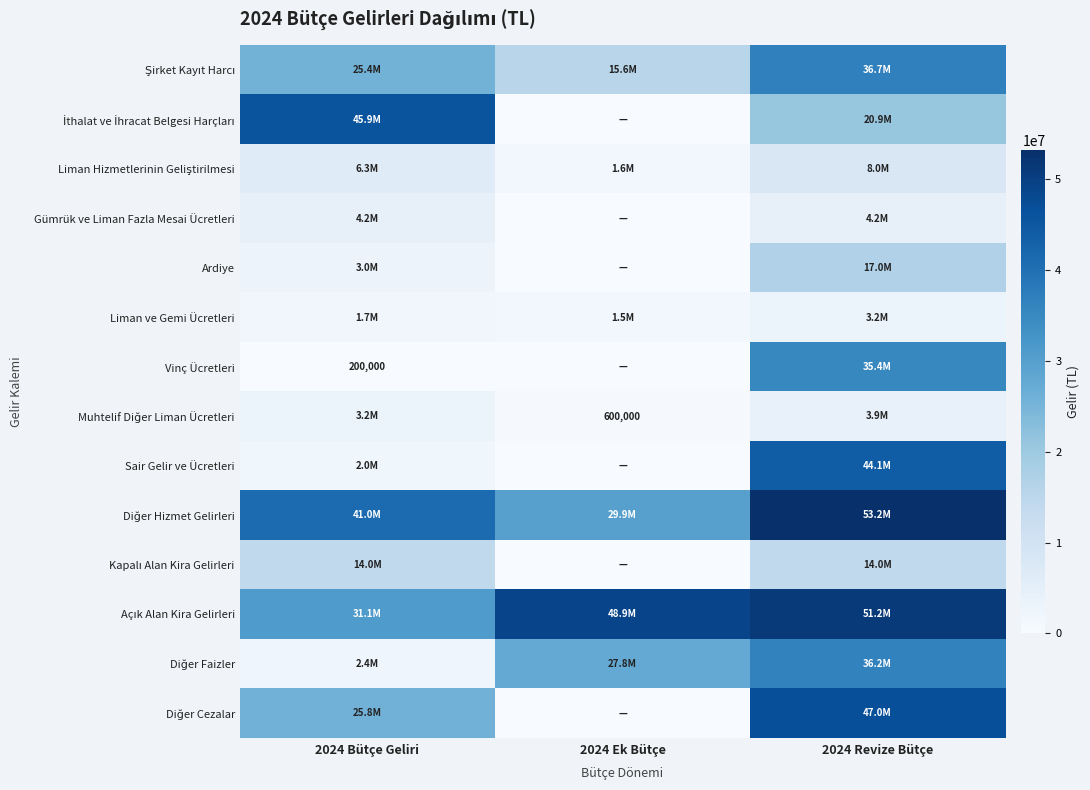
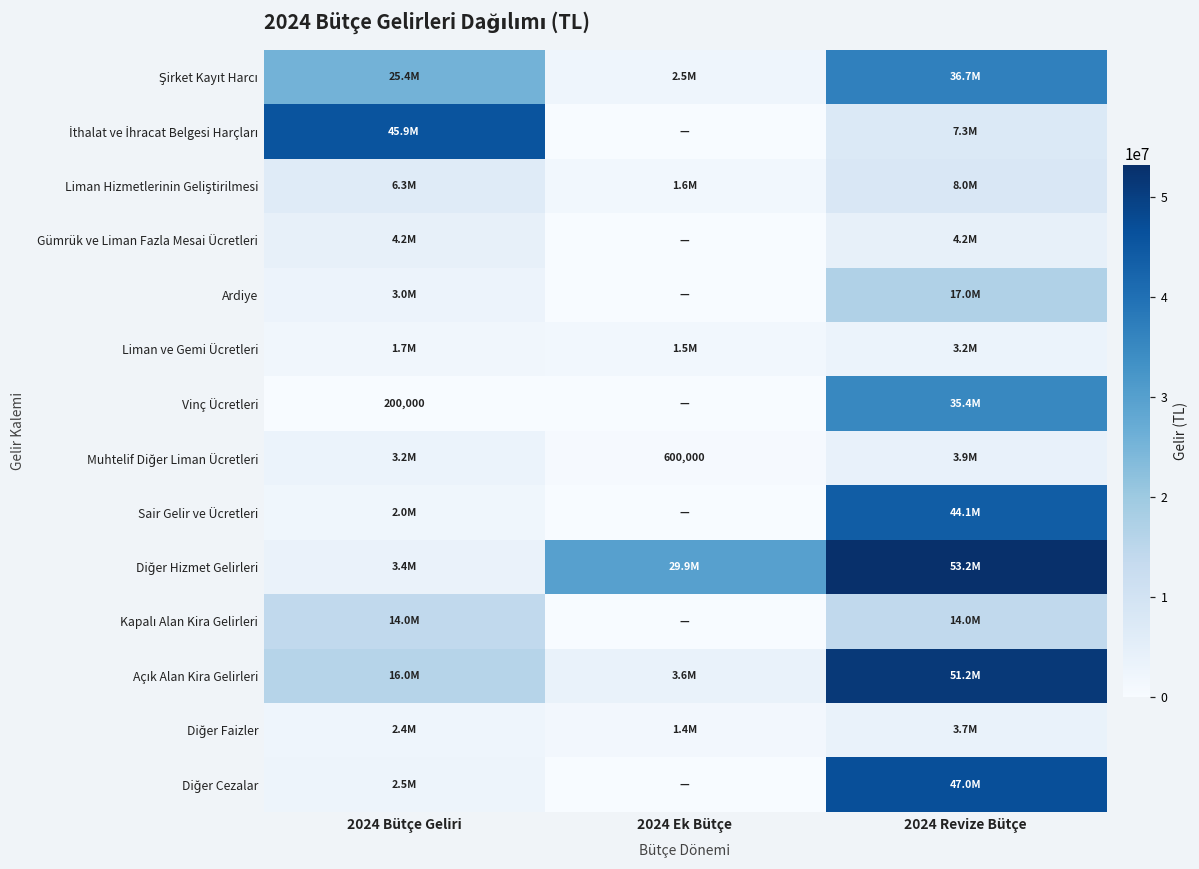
  {
    "Şirket Kayıt Harcı": {
      "2024 Bütçe Geliri": "25.4M",
-     "2024 Ek Bütçe": "15.6M",
+     "2024 Ek Bütçe": "2.5M",
      "2024 Revize Bütçe": "36.7M"
    },
    "İthalat ve İhracat Belgesi Harçları": {
      "2024 Bütçe Geliri": "45.9M",
-     "2024 Revize Bütçe": "20.9M"
+     "2024 Revize Bütçe": "7.3M"
    },
    "Liman Hizmetlerinin Geliştirilmesi": {
      "2024 Bütçe Geliri": "6.3M",
      "2024 Ek Bütçe": "1.6M",
      "2024 Revize Bütçe": "8.0M"
    },
    "Gümrük ve Liman Fazla Mesai Ücretleri": {
      "2024 Bütçe Geliri": "4.2M",
      "2024 Revize Bütçe": "4.2M"
    },
    "Ardiye": {
      "2024 Bütçe Geliri": "3.0M",
      "2024 Revize Bütçe": "17.0M"
    },
    "Liman ve Gemi Ücretleri": {
      "2024 Bütçe Geliri": "1.7M",
      "2024 Ek Bütçe": "1.5M",
      "2024 Revize Bütçe": "3.2M"
    },
    "Vinç Ücretleri": {
      "2024 Bütçe Geliri": "200,000",
      "2024 Revize Bütçe": "35.4M"
    },
    "Muhtelif Diğer Liman Ücretleri": {
      "2024 Bütçe Geliri": "3.2M",
      "2024 Ek Bütçe": "600,000",
      "2024 Revize Bütçe": "3.9M"
    },
    "Sair Gelir ve Ücretleri": {
      "2024 Bütçe Geliri": "2.0M",
      "2024 Revize Bütçe": "44.1M"
    },
    "Diğer Hizmet Gelirleri": {
-     "2024 Bütçe Geliri": "41.0M",
+     "2024 Bütçe Geliri": "3.4M",
      "2024 Ek Bütçe": "29.9M",
      "2024 Revize Bütçe": "53.2M"
    },
    "Kapalı Alan Kira Gelirleri": {
      "2024 Bütçe Geliri": "14.0M",
      "2024 Revize Bütçe": "14.0M"
    },
    "Açık Alan Kira Gelirleri": {
-     "2024 Bütçe Geliri": "31.1M",
-     "2024 Ek Bütçe": "48.9M",
+     "2024 Bütçe Geliri": "16.0M",
+     "2024 Ek Bütçe": "3.6M",
      "2024 Revize Bütçe": "51.2M"
    },
    "Diğer Faizler": {
      "2024 Bütçe Geliri": "2.4M",
-     "2024 Ek Bütçe": "27.8M",
-     "2024 Revize Bütçe": "36.2M"
+     "2024 Ek Bütçe": "1.4M",
+     "2024 Revize Bütçe": "3.7M"
    },
    "Diğer Cezalar": {
-     "2024 Bütçe Geliri": "25.8M",
+     "2024 Bütçe Geliri": "2.5M",
      "2024 Revize Bütçe": "47.0M"
    }
  }
